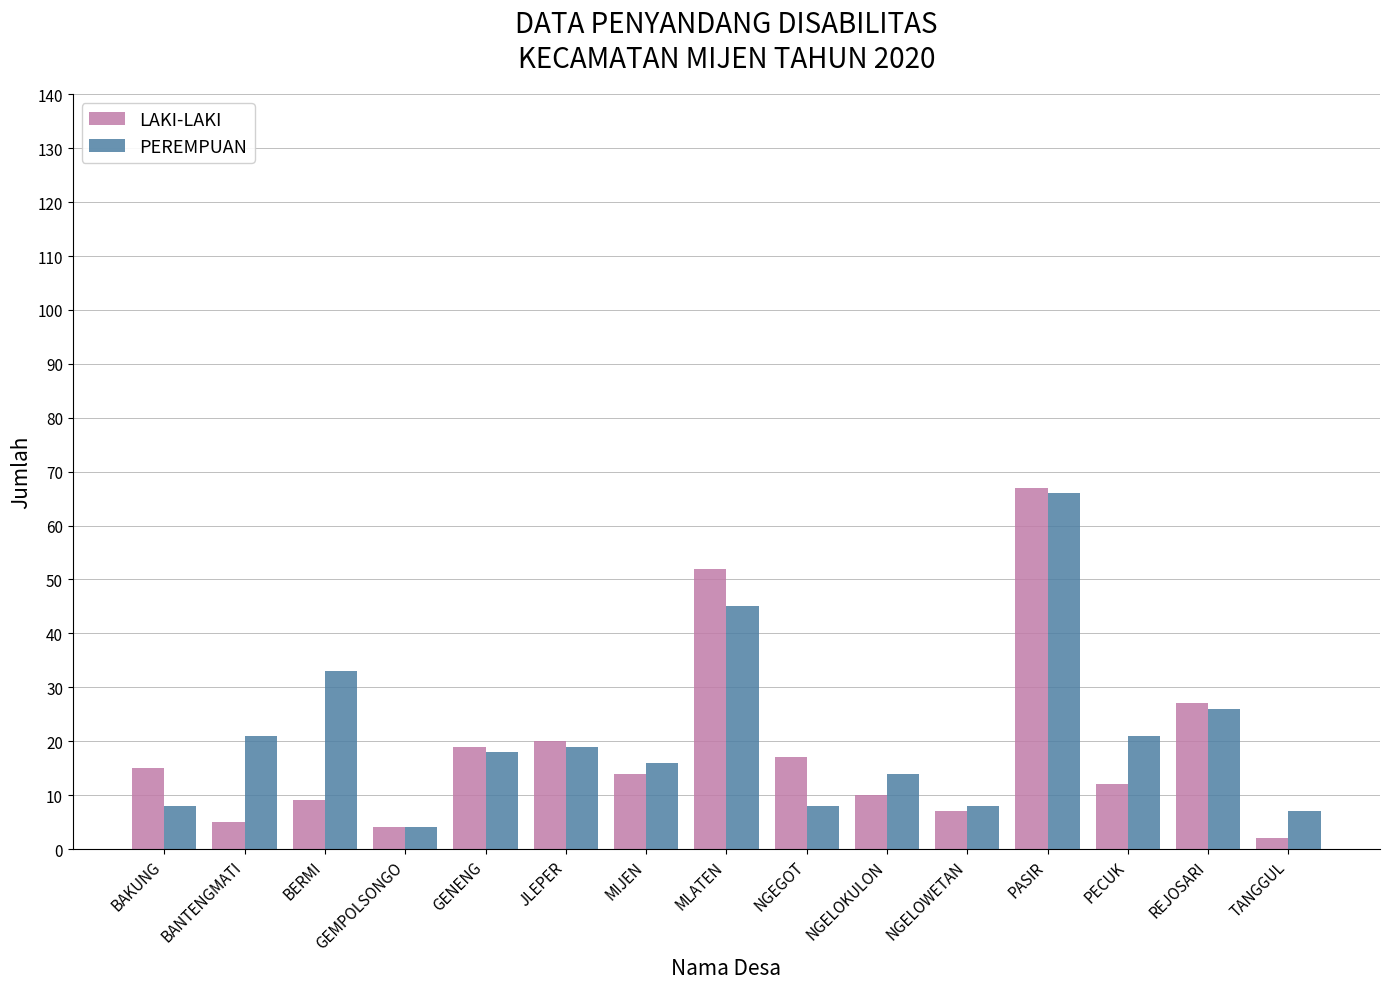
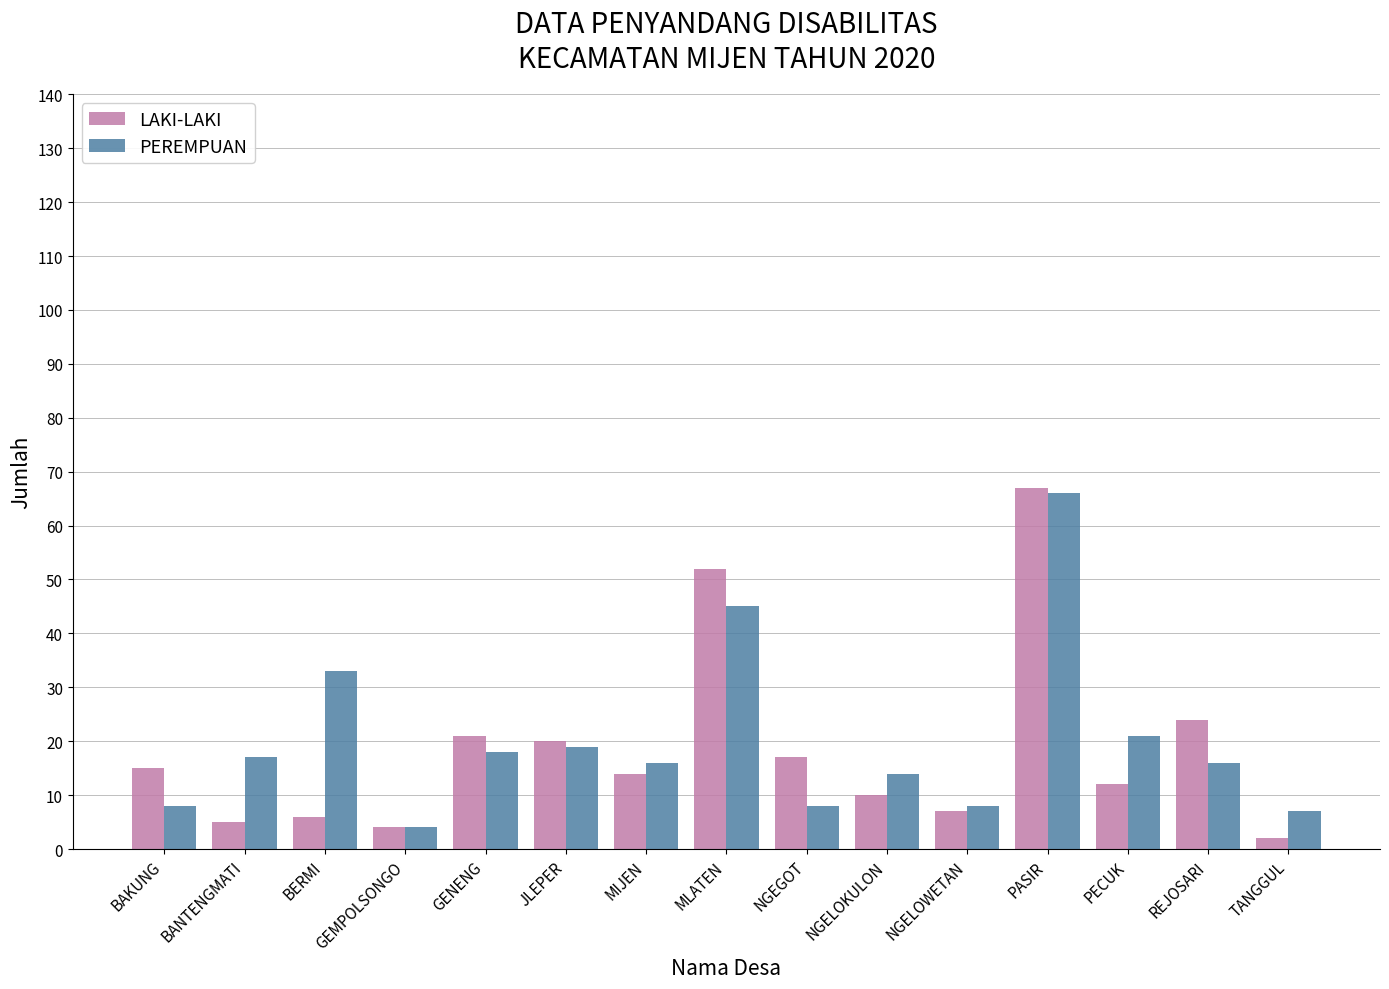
  {
    "LAKI-LAKI": {
      "BAKUNG": 15,
      "BANTENGMATI": 5,
-     "BERMI": 9,
+     "BERMI": 6,
      "GEMPOLSONGO": 4,
-     "GENENG": 19,
+     "GENENG": 21,
      "JLEPER": 20,
      "MIJEN": 14,
      "MLATEN": 52,
      "NGEGOT": 17,
      "NGELOKULON": 10,
      "NGELOWETAN": 7,
      "PASIR": 67,
      "PECUK": 12,
-     "REJOSARI": 27,
+     "REJOSARI": 24,
      "TANGGUL": 2
    },
    "PEREMPUAN": {
      "BAKUNG": 8,
-     "BANTENGMATI": 21,
+     "BANTENGMATI": 17,
      "BERMI": 33,
      "GEMPOLSONGO": 4,
      "GENENG": 18,
      "JLEPER": 19,
      "MIJEN": 16,
      "MLATEN": 45,
      "NGEGOT": 8,
      "NGELOKULON": 14,
      "NGELOWETAN": 8,
      "PASIR": 66,
      "PECUK": 21,
-     "REJOSARI": 26,
+     "REJOSARI": 16,
      "TANGGUL": 7
    }
  }
